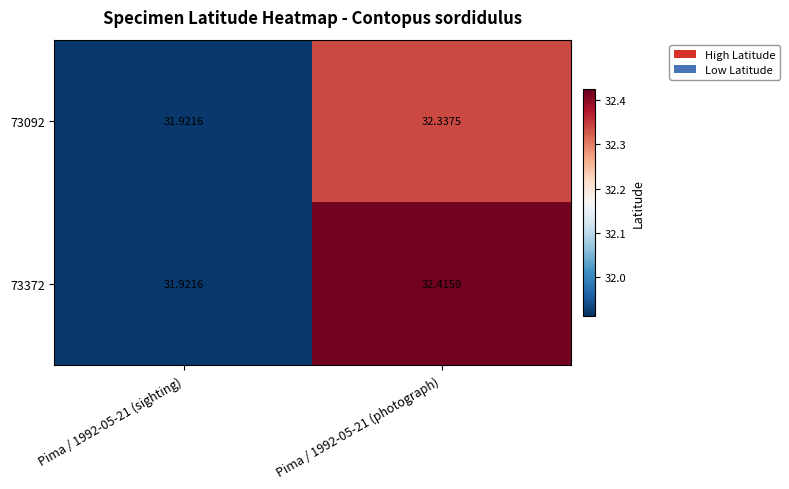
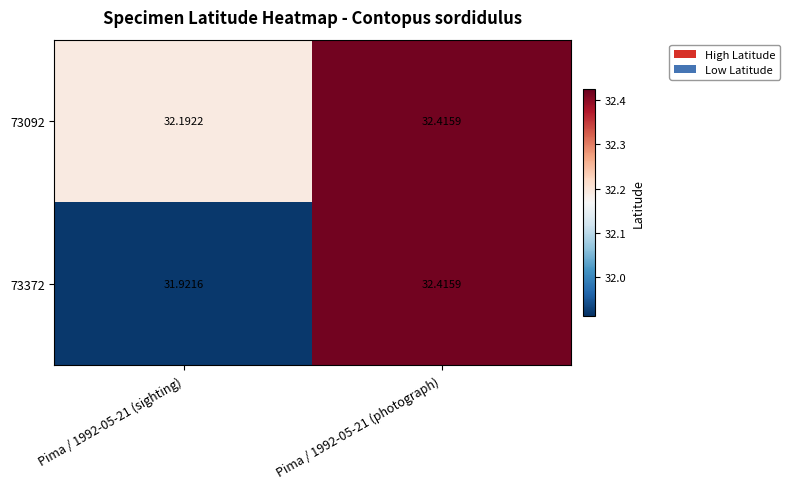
  {
    "73092": {
-     "Pima / 1992-05-21 (sighting)": 31.9216,
-     "Pima / 1992-05-21 (photograph)": 32.3375
+     "Pima / 1992-05-21 (sighting)": 32.1922,
+     "Pima / 1992-05-21 (photograph)": 32.4159
    },
    "73372": {
      "Pima / 1992-05-21 (sighting)": 31.9216,
      "Pima / 1992-05-21 (photograph)": 32.4159
    }
  }
